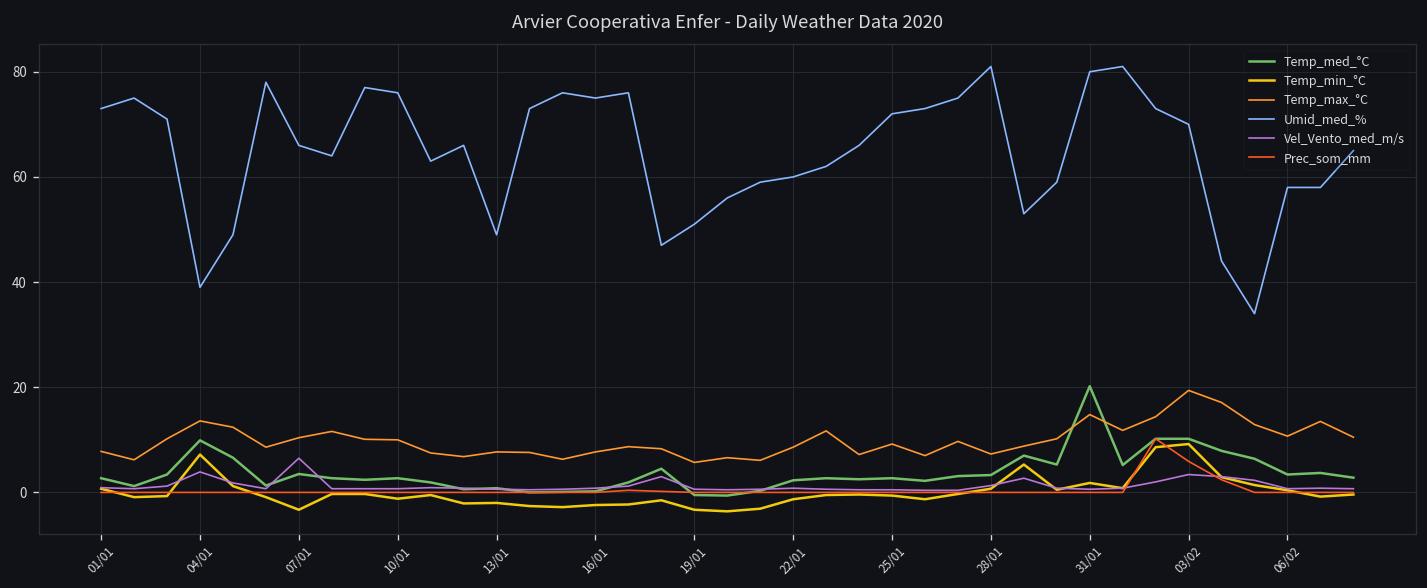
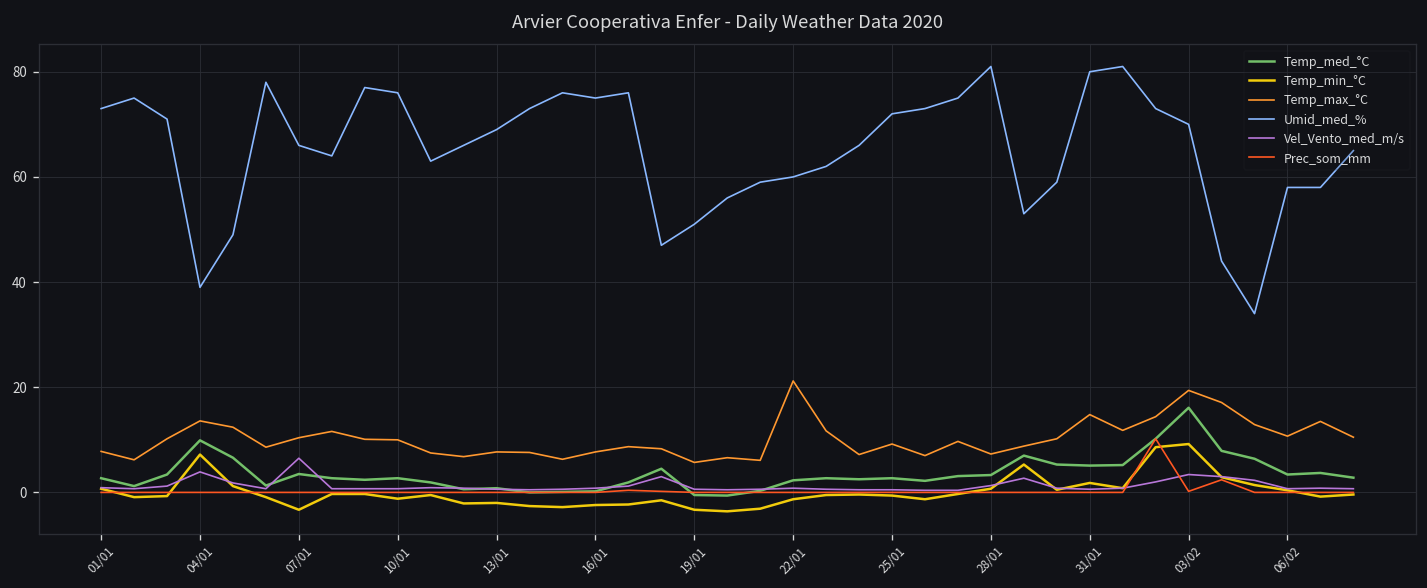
  {
    "Temp_med_°C": {
      "01/01": 3,
      "04/01": 10,
      "07/01": 4,
      "10/01": 3,
      "22/01": 2,
      "25/01": 3,
      "28/01": 3,
-     "31/01": 20,
-     "03/02": 10,
+     "31/01": 5,
+     "03/02": 16,
      "06/02": 3
    },
    "Temp_min_°C": {
      "04/01": 7,
      "07/01": -3,
      "10/01": -1,
      "13/01": -2,
      "16/01": -2,
      "19/01": -3,
      "22/01": -1,
      "25/01": -1,
      "28/01": 1,
      "31/01": 2,
      "03/02": 9
    },
    "Temp_max_°C": {
      "01/01": 8,
      "04/01": 14,
      "07/01": 10,
      "10/01": 10,
      "13/01": 8,
      "16/01": 8,
      "19/01": 6,
-     "22/01": 9,
+     "22/01": 21,
      "25/01": 9,
      "28/01": 7,
      "31/01": 15,
      "03/02": 19,
      "06/02": 11
    },
    "Umid_med_%": {
      "01/01": 73,
      "04/01": 39,
      "07/01": 66,
      "10/01": 76,
-     "13/01": 49,
+     "13/01": 69,
      "16/01": 75,
      "19/01": 51,
      "22/01": 60,
      "25/01": 72,
      "28/01": 81,
      "31/01": 80,
      "03/02": 70,
      "06/02": 58
    },
    "Vel_Vento_med_m/s": {
      "04/01": 4,
      "07/01": 7,
      "10/01": 1,
      "16/01": 1,
      "19/01": 1,
      "22/01": 1,
      "28/01": 1,
      "31/01": 1,
      "03/02": 3
    },
    "Prec_som_mm": {
      "01/01": 0,
      "04/01": 0,
      "07/01": 0,
      "10/01": 0,
      "13/01": 0,
      "22/01": 0,
      "28/01": 0,
      "31/01": 0,
-     "03/02": 6
+     "03/02": 0
    }
  }
